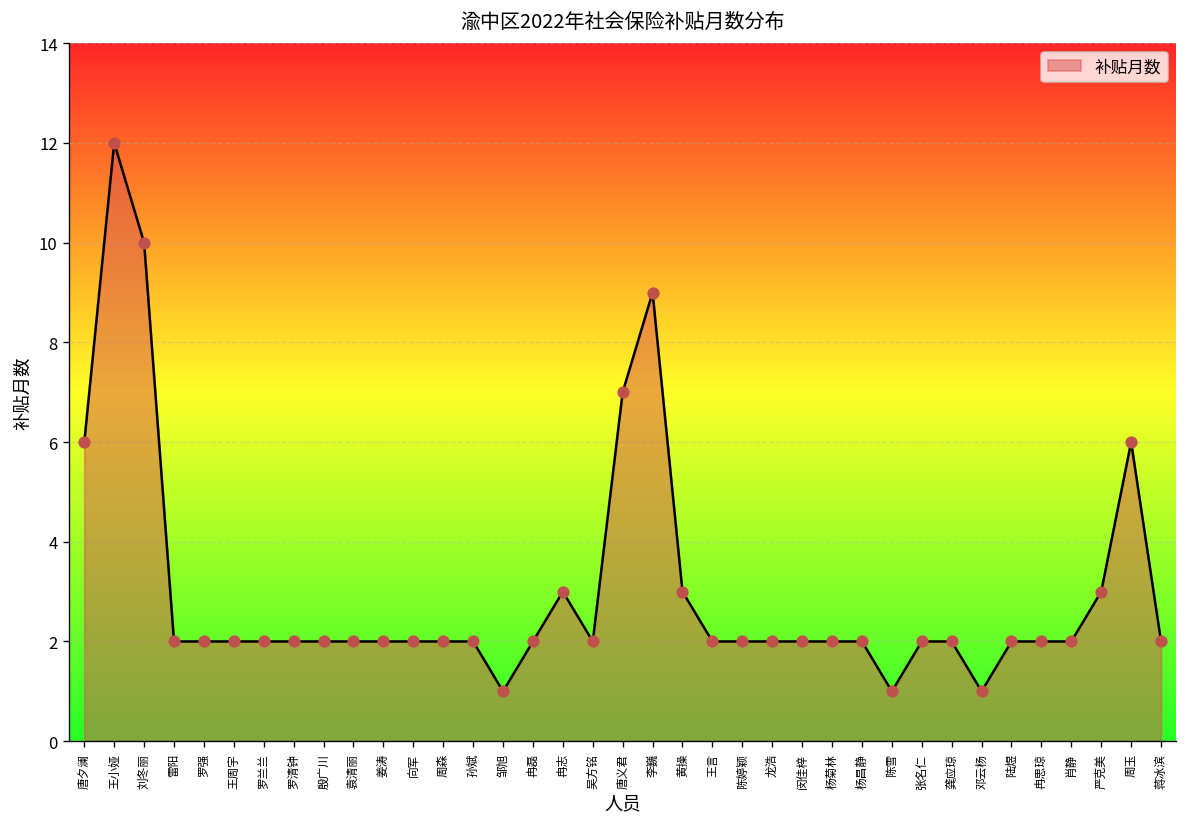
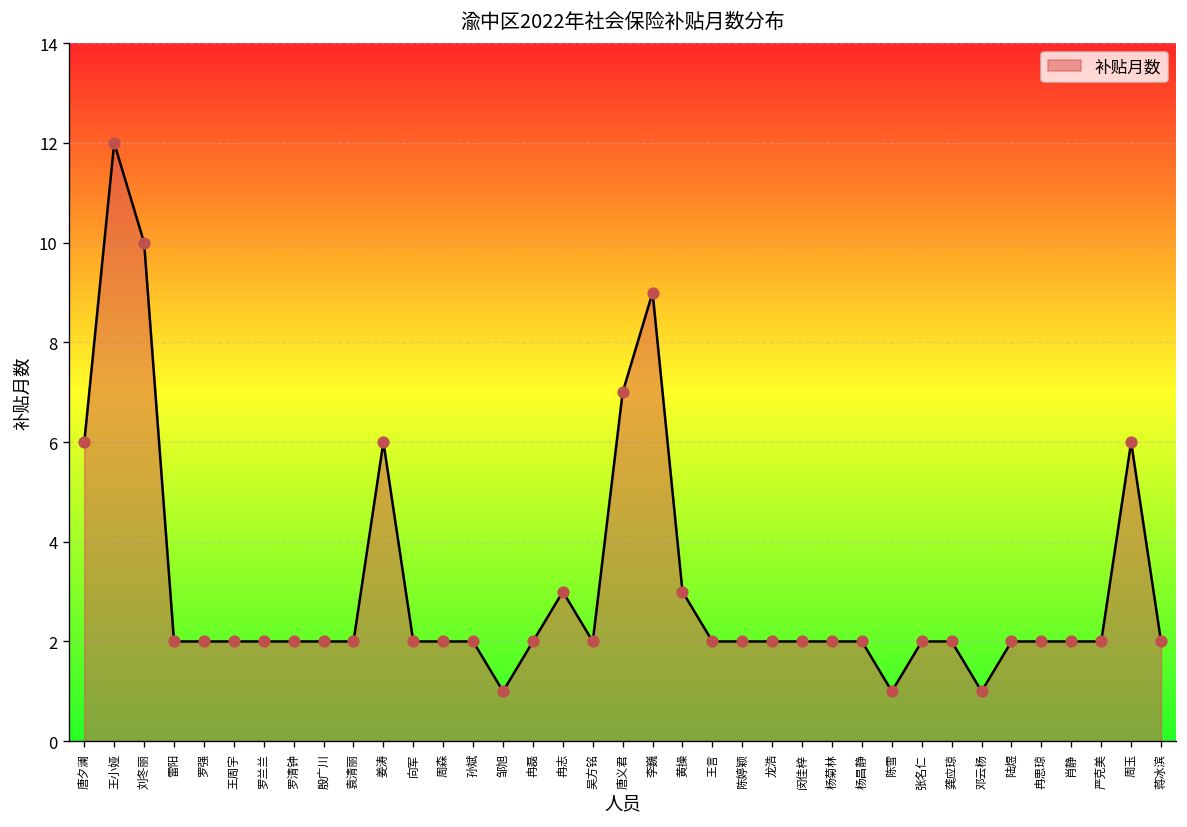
  {
    "唐夕澜": 6,
    "王小娅": 12,
    "刘冬丽": 10,
    "雷阳": 2,
    "罗强": 2,
    "王周宇": 2,
    "罗兰兰": 2,
    "罗清钟": 2,
    "殷广川": 2,
    "袁清丽": 2,
-   "姜涛": 2,
+   "姜涛": 6,
    "向军": 2,
    "周森": 2,
    "孙斌": 2,
    "邹旭": 1,
    "冉磊": 2,
    "冉志": 3,
    "吴方铭": 2,
    "唐义君": 7,
    "李巍": 9,
    "黄操": 3,
    "王言": 2,
    "陈婷颖": 2,
    "龙浩": 2,
    "闵佳梓": 2,
    "杨菊林": 2,
    "杨昌静": 2,
    "陈雪": 1,
    "张名仁": 2,
    "龚应琼": 2,
    "邓云杨": 1,
    "陆煜": 2,
    "冉思琼": 2,
    "肖静": 2,
-   "严克美": 3,
+   "严克美": 2,
    "周玉": 6,
    "蒋冰滨": 2
  }
